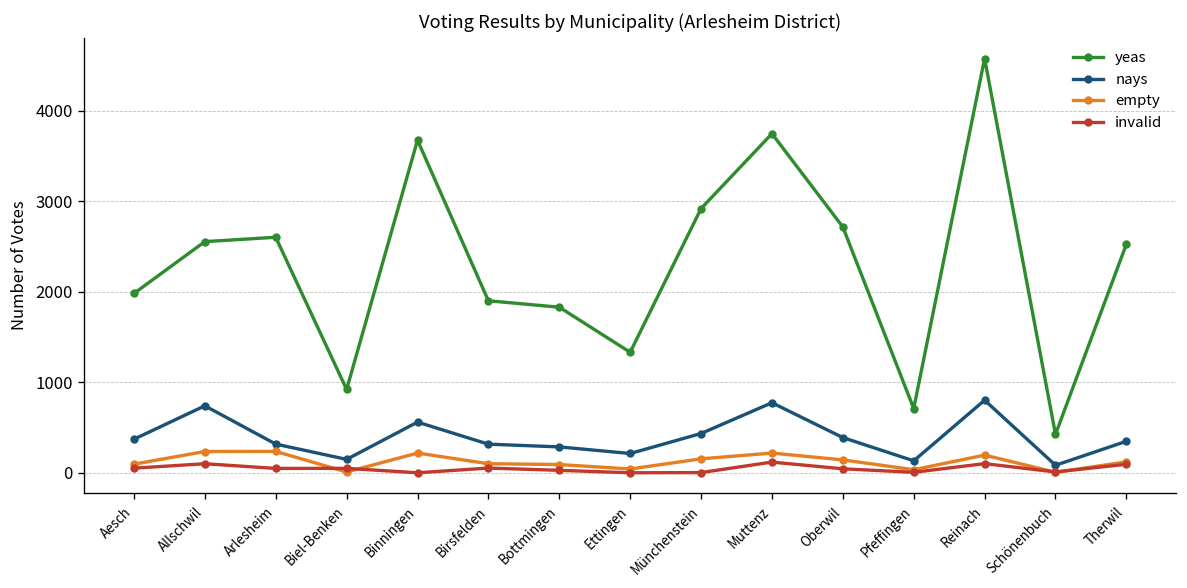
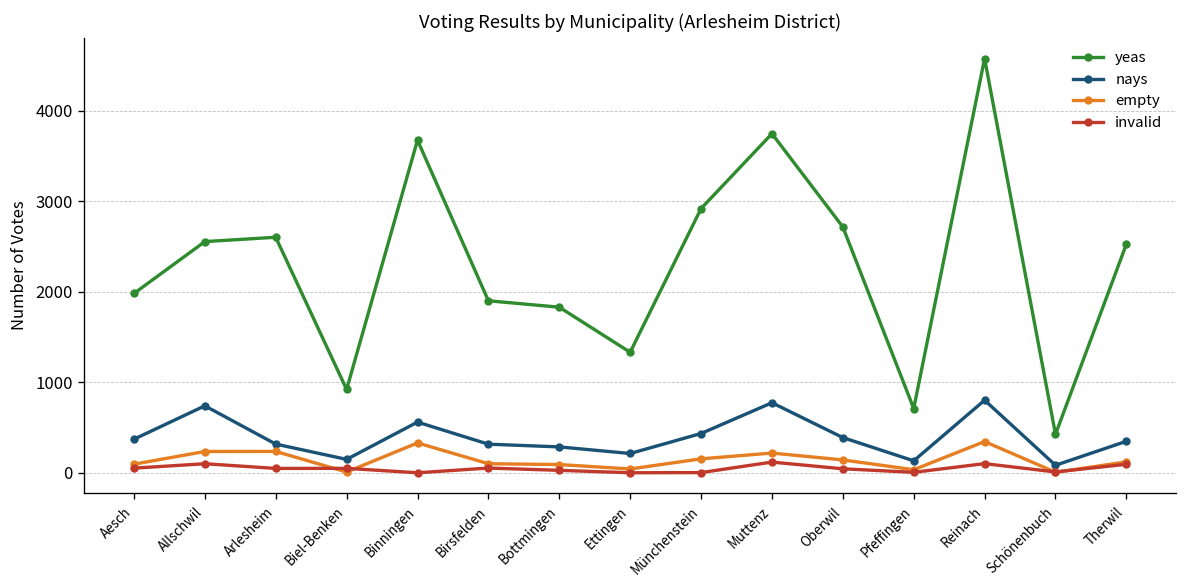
  {
    "yeas": {
      "Aesch": 2000,
      "Allschwil": 2600,
      "Arlesheim": 2600,
      "Biel-Benken": 900,
      "Binningen": 3700,
      "Birsfelden": 1900,
      "Bottmingen": 1800,
      "Ettingen": 1300,
      "Münchenstein": 2900,
      "Muttenz": 3700,
      "Oberwil": 2700,
      "Pfeffingen": 700,
      "Reinach": 4600,
      "Schönenbuch": 400,
      "Therwil": 2500
    },
    "nays": {
      "Aesch": 400,
      "Allschwil": 700,
      "Arlesheim": 300,
      "Biel-Benken": 100,
      "Binningen": 600,
      "Birsfelden": 300,
      "Bottmingen": 300,
      "Ettingen": 200,
      "Münchenstein": 400,
      "Muttenz": 800,
      "Oberwil": 400,
      "Pfeffingen": 100,
      "Reinach": 800,
      "Schönenbuch": 100,
      "Therwil": 300
    },
    "empty": {
      "Aesch": 100,
      "Allschwil": 200,
      "Arlesheim": 200,
      "Biel-Benken": 0,
-     "Binningen": 200,
+     "Binningen": 300,
      "Birsfelden": 100,
      "Bottmingen": 100,
      "Ettingen": 0,
      "Münchenstein": 200,
      "Muttenz": 200,
      "Oberwil": 100,
-     "Reinach": 200
+     "Reinach": 300
    },
    "invalid": {
      "Aesch": 100,
      "Allschwil": 100,
      "Arlesheim": 0,
      "Biel-Benken": 0,
      "Binningen": 0,
      "Birsfelden": 100,
      "Bottmingen": 0,
      "Ettingen": 0,
      "Münchenstein": 0,
      "Muttenz": 100,
      "Oberwil": 0,
      "Reinach": 100
    }
  }
